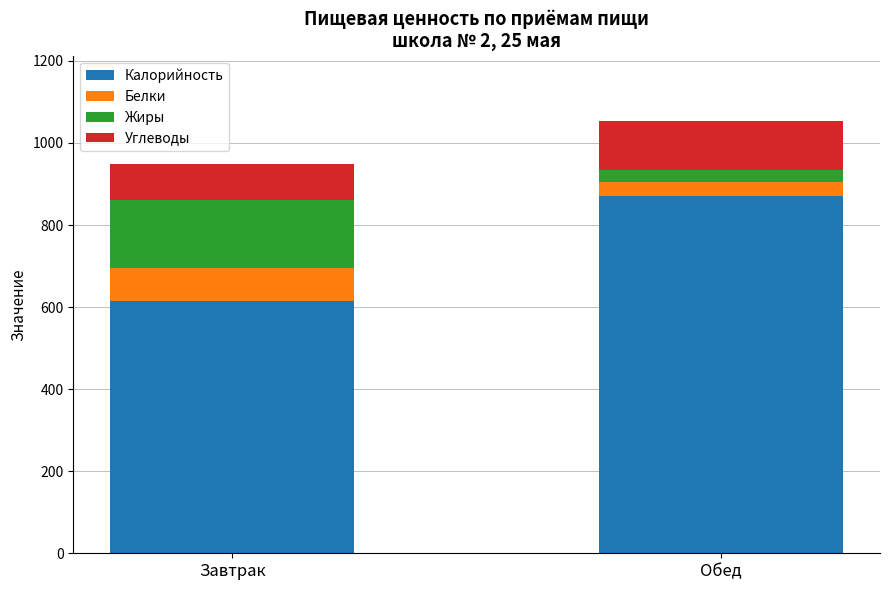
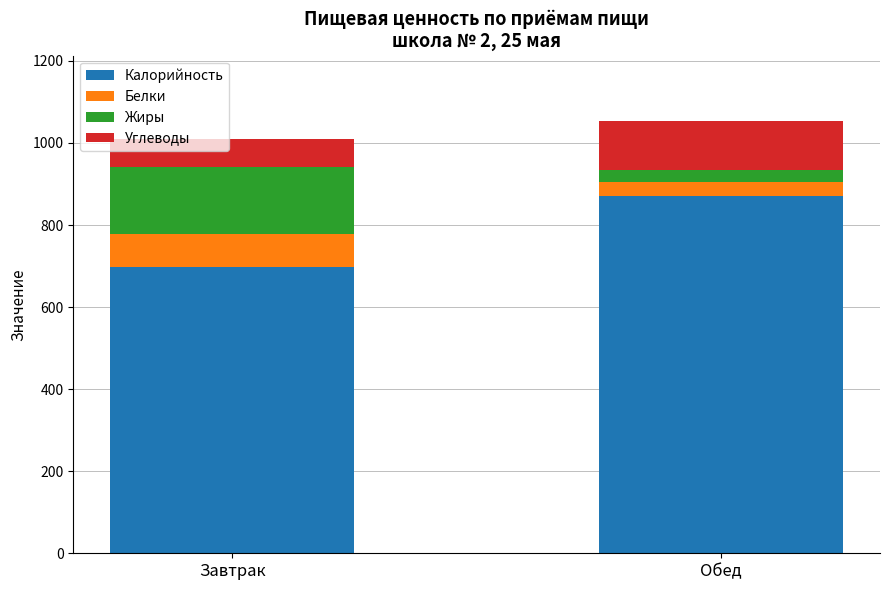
  {
    "Калорийность": {
-     "Завтрак": 620,
+     "Завтрак": 700,
      "Обед": 870
    },
    "Белки": {
      "Завтрак": 80,
      "Обед": 30
    },
    "Жиры": {
      "Завтрак": 160,
      "Обед": 30
    },
    "Углеводы": {
-     "Завтрак": 90,
+     "Завтрак": 70,
      "Обед": 120
    }
  }
